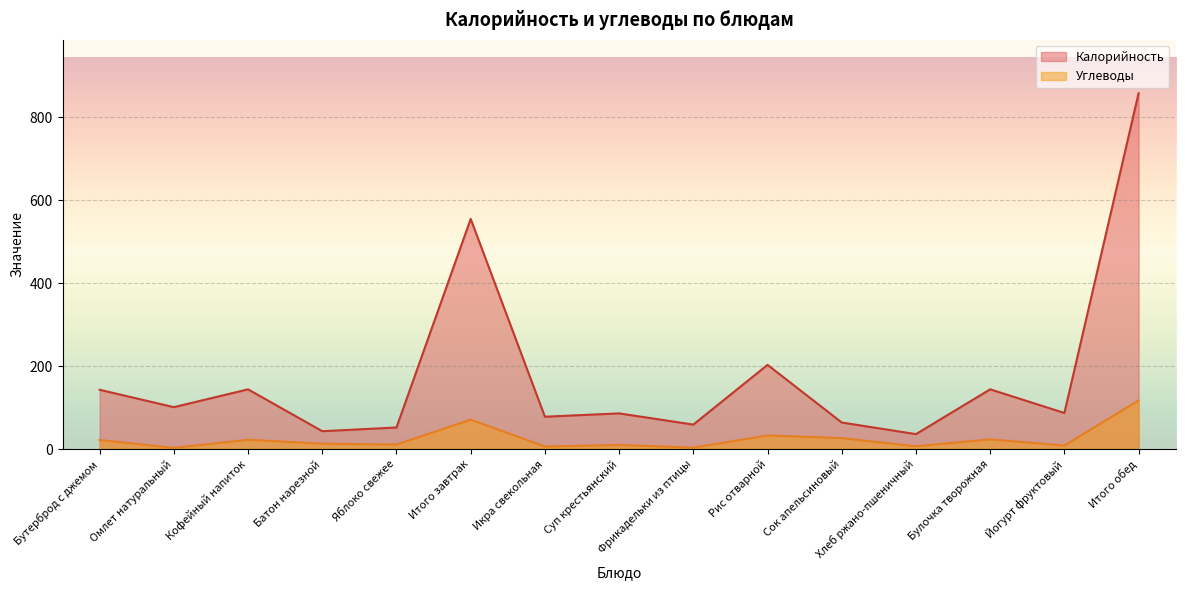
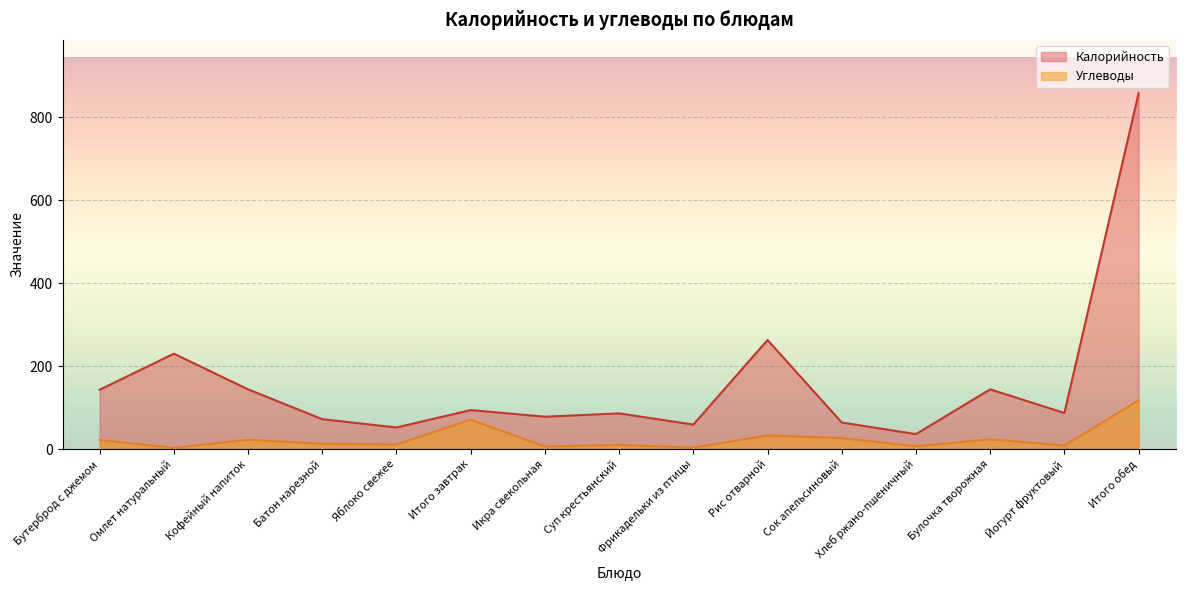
  {
    "Калорийность": {
      "Бутерброд с джемом": 140,
-     "Омлет натуральный": 100,
+     "Омлет натуральный": 230,
      "Кофейный напиток": 140,
-     "Батон нарезной": 40,
+     "Батон нарезной": 70,
      "Яблоко свежее": 50,
-     "Итого завтрак": 560,
+     "Итого завтрак": 90,
      "Икра свекольная": 80,
      "Суп крестьянский": 90,
      "Фрикадельки из птицы": 60,
-     "Рис отварной": 200,
+     "Рис отварной": 260,
      "Сок апельсиновый": 60,
      "Хлеб ржано-пшеничный": 40,
      "Булочка творожная": 140,
      "Йогурт фруктовый": 90,
      "Итого обед": 860
    },
    "Углеводы": {
      "Бутерброд с джемом": 20,
      "Омлет натуральный": 0,
      "Кофейный напиток": 20,
      "Батон нарезной": 10,
      "Яблоко свежее": 10,
      "Итого завтрак": 70,
      "Икра свекольная": 10,
      "Суп крестьянский": 10,
      "Фрикадельки из птицы": 0,
      "Рис отварной": 30,
      "Сок апельсиновый": 30,
      "Хлеб ржано-пшеничный": 10,
      "Булочка творожная": 20,
      "Йогурт фруктовый": 10,
      "Итого обед": 120
    }
  }
